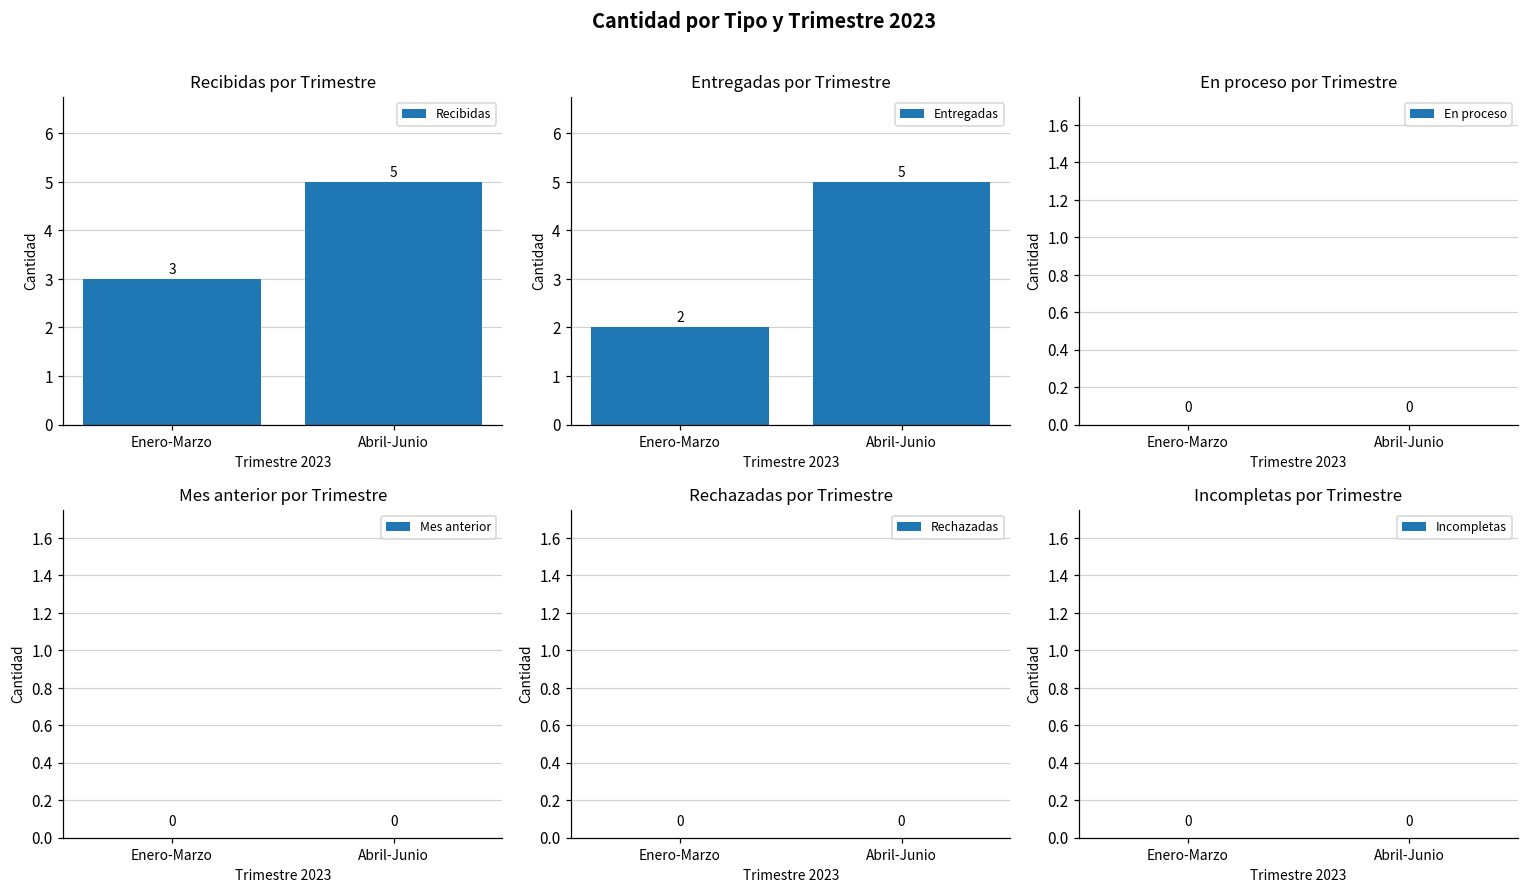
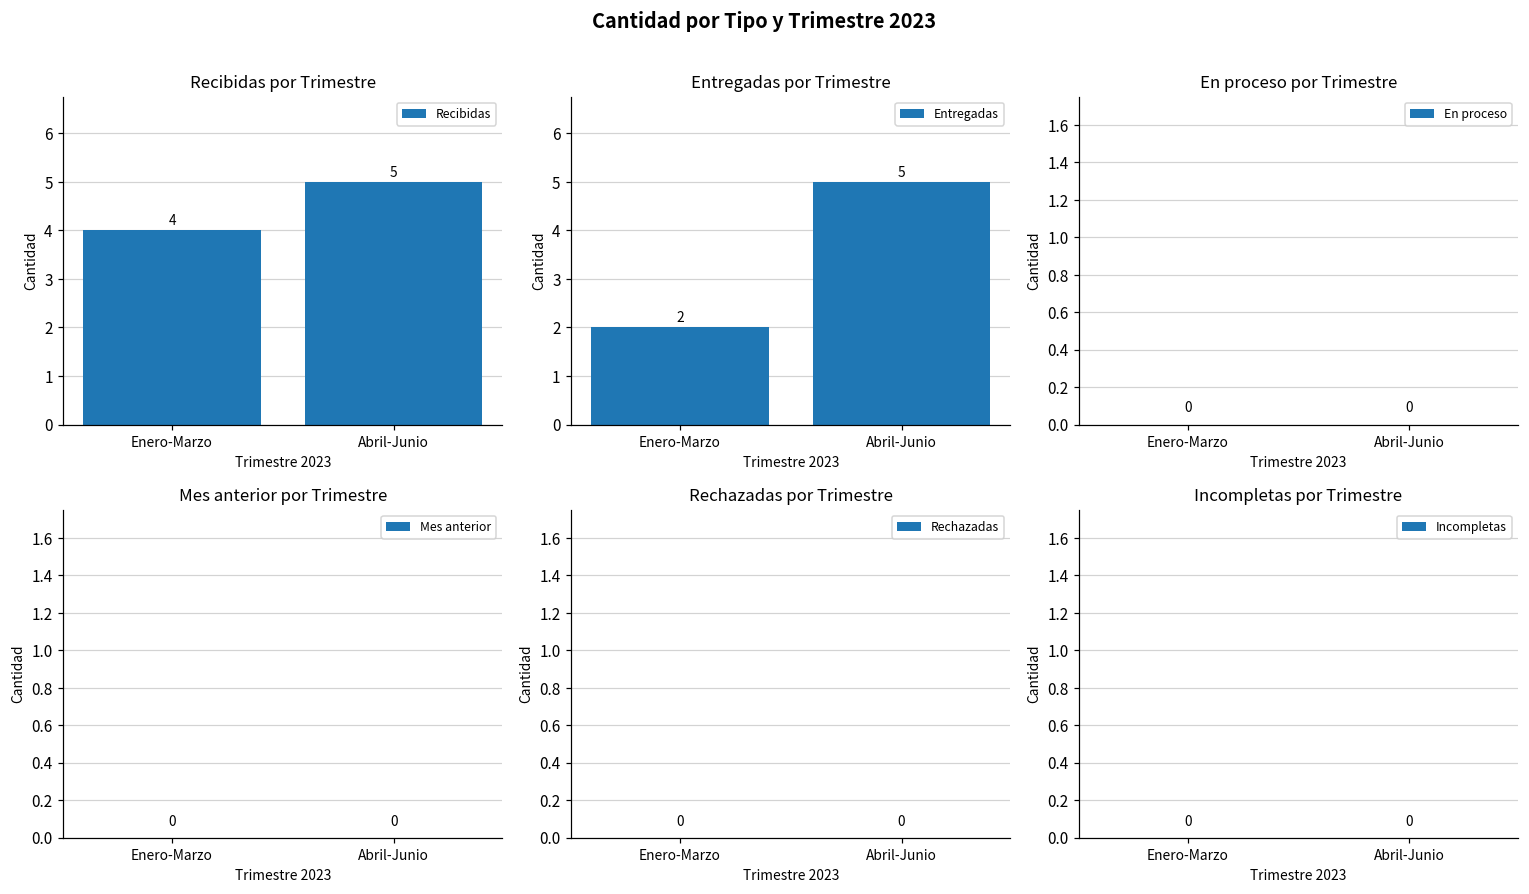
  {
    "Recibidas por Trimestre": {
-     "Enero-Marzo": 3,
+     "Enero-Marzo": 4,
      "Abril-Junio": 5
    },
    "Entregadas por Trimestre": {
      "Enero-Marzo": 2,
      "Abril-Junio": 5
    },
    "En proceso por Trimestre": {
      "Enero-Marzo": 0,
      "Abril-Junio": 0
    },
    "Mes anterior por Trimestre": {
      "Enero-Marzo": 0,
      "Abril-Junio": 0
    },
    "Rechazadas por Trimestre": {
      "Enero-Marzo": 0,
      "Abril-Junio": 0
    },
    "Incompletas por Trimestre": {
      "Enero-Marzo": 0,
      "Abril-Junio": 0
    }
  }
